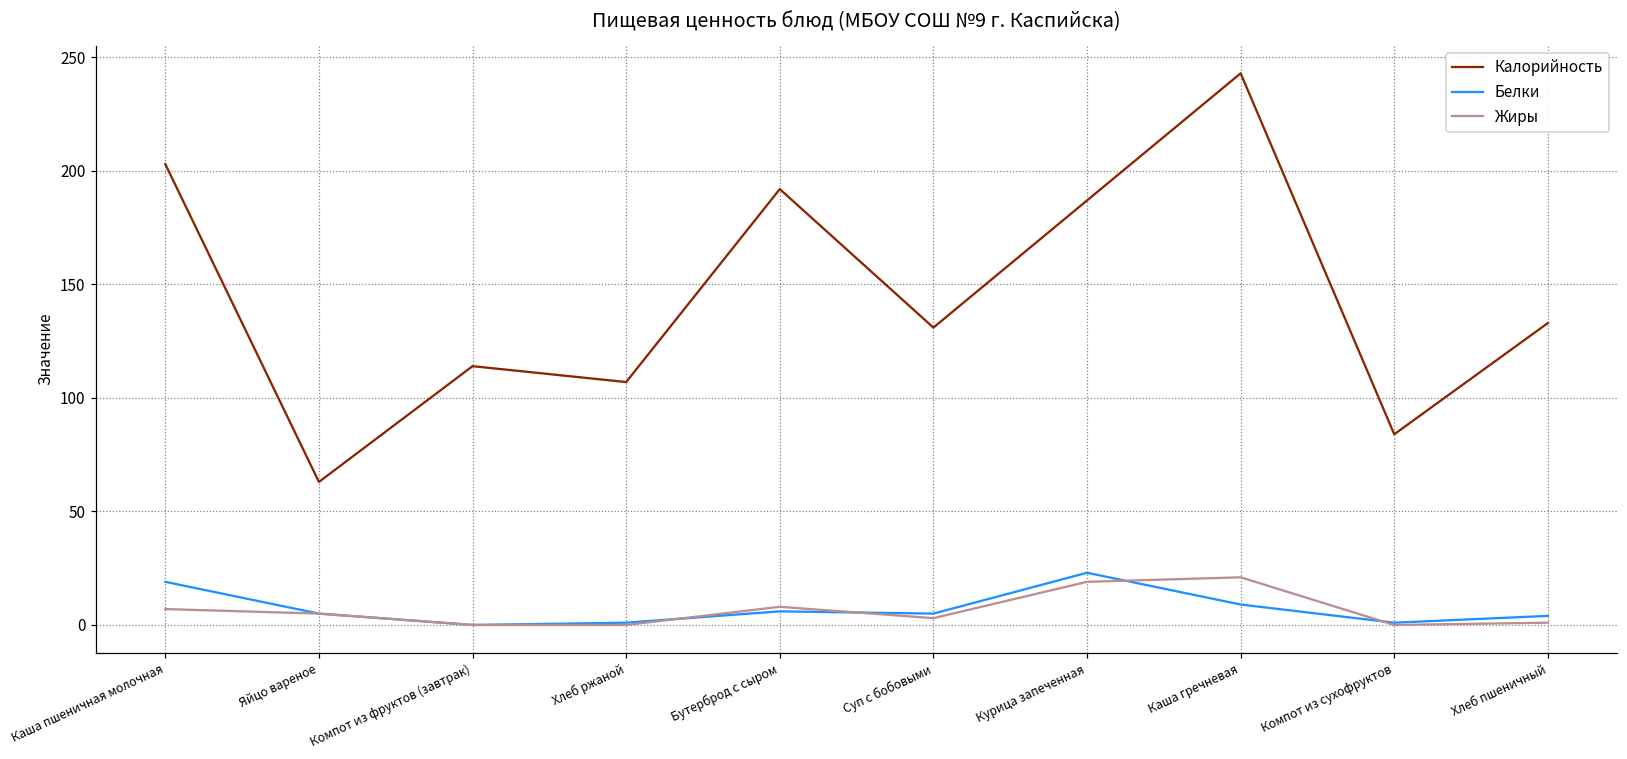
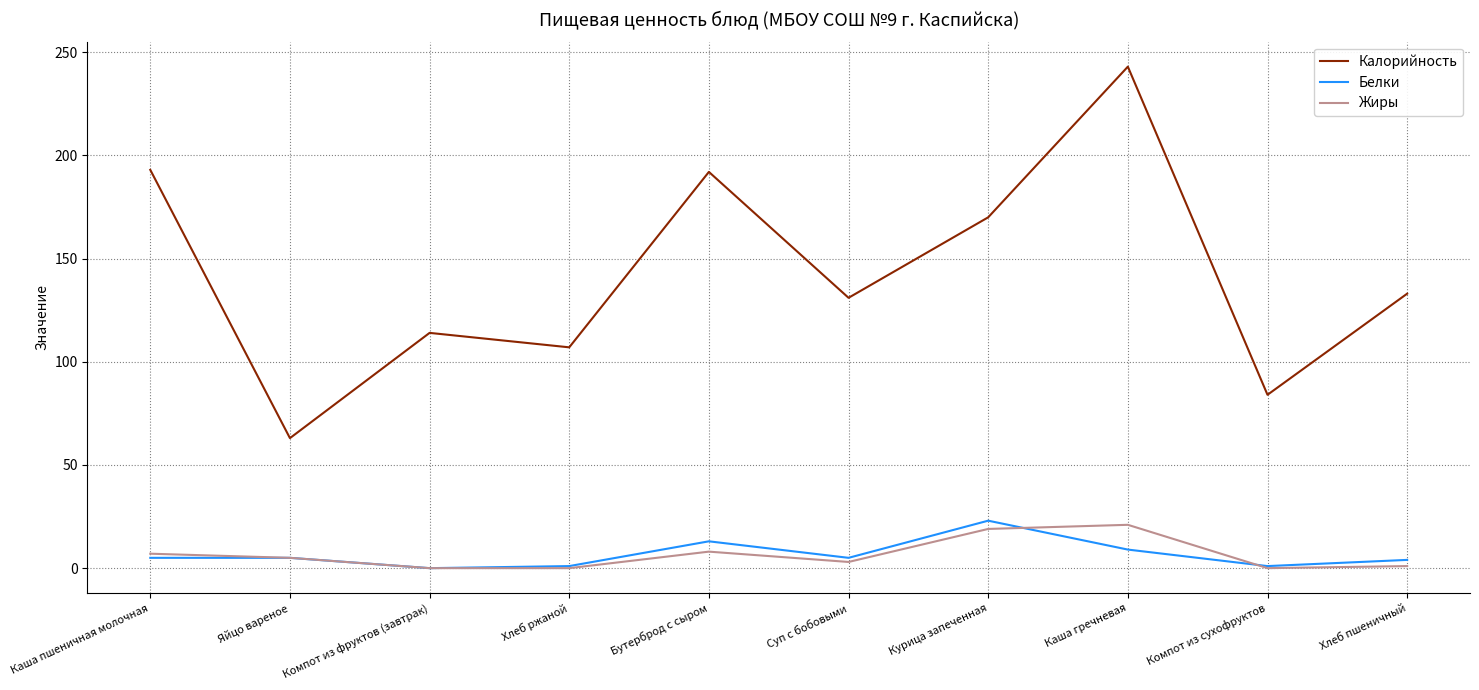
  {
    "Калорийность": {
-     "Каша пшеничная молочная": 203,
+     "Каша пшеничная молочная": 193,
      "Яйцо вареное": 63,
      "Компот из фруктов (завтрак)": 114,
      "Хлеб ржаной": 107,
      "Бутерброд с сыром": 192,
      "Суп с бобовыми": 131,
-     "Курица запеченная": 187,
+     "Курица запеченная": 170,
      "Каша гречневая": 243,
      "Компот из сухофруктов": 84,
      "Хлеб пшеничный": 133
    },
    "Белки": {
-     "Каша пшеничная молочная": 19,
-     "Бутерброд с сыром": 6,
+     "Каша пшеничная молочная": 5,
+     "Бутерброд с сыром": 13,
      "Суп с бобовыми": 5,
      "Курица запеченная": 23,
      "Каша гречневая": 9,
      "Хлеб пшеничный": 4
    },
    "Жиры": {
      "Каша пшеничная молочная": 7,
      "Бутерброд с сыром": 8,
      "Суп с бобовыми": 3,
      "Курица запеченная": 19,
      "Каша гречневая": 21,
      "Хлеб пшеничный": 1
    }
  }
